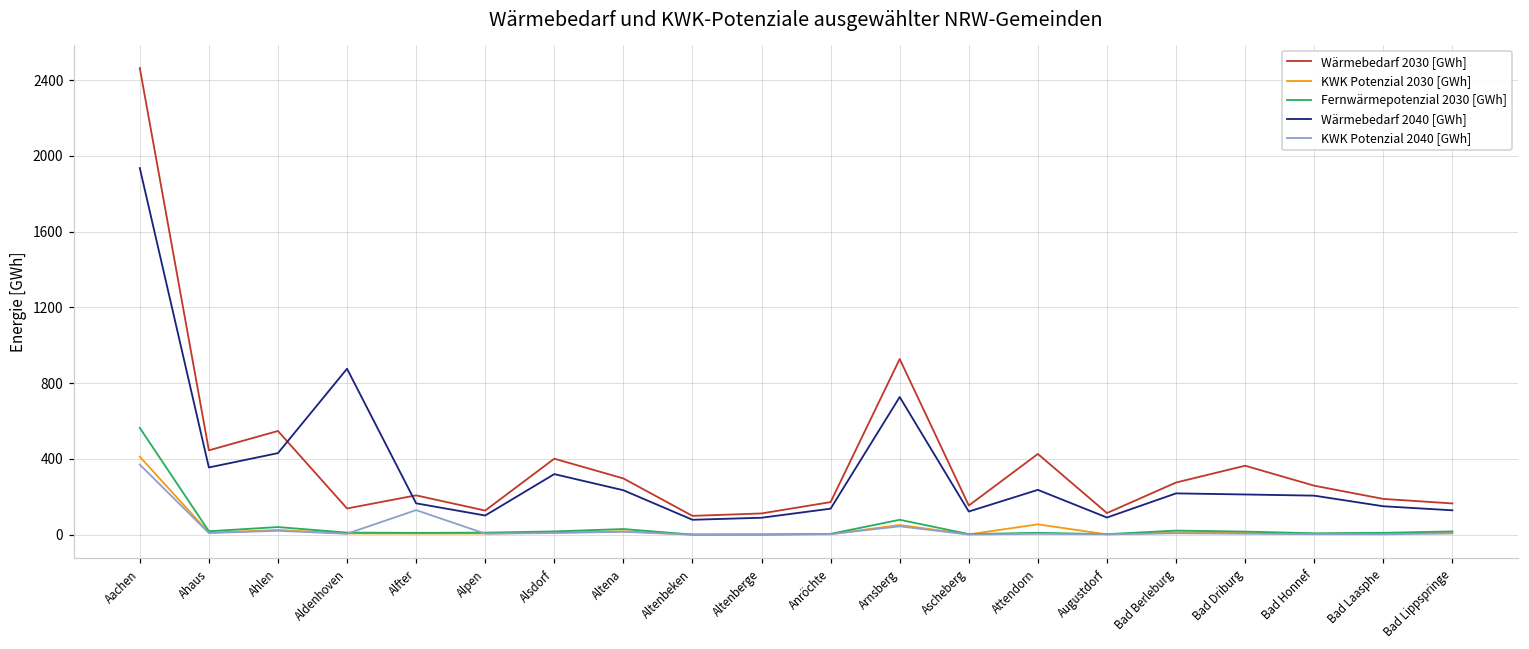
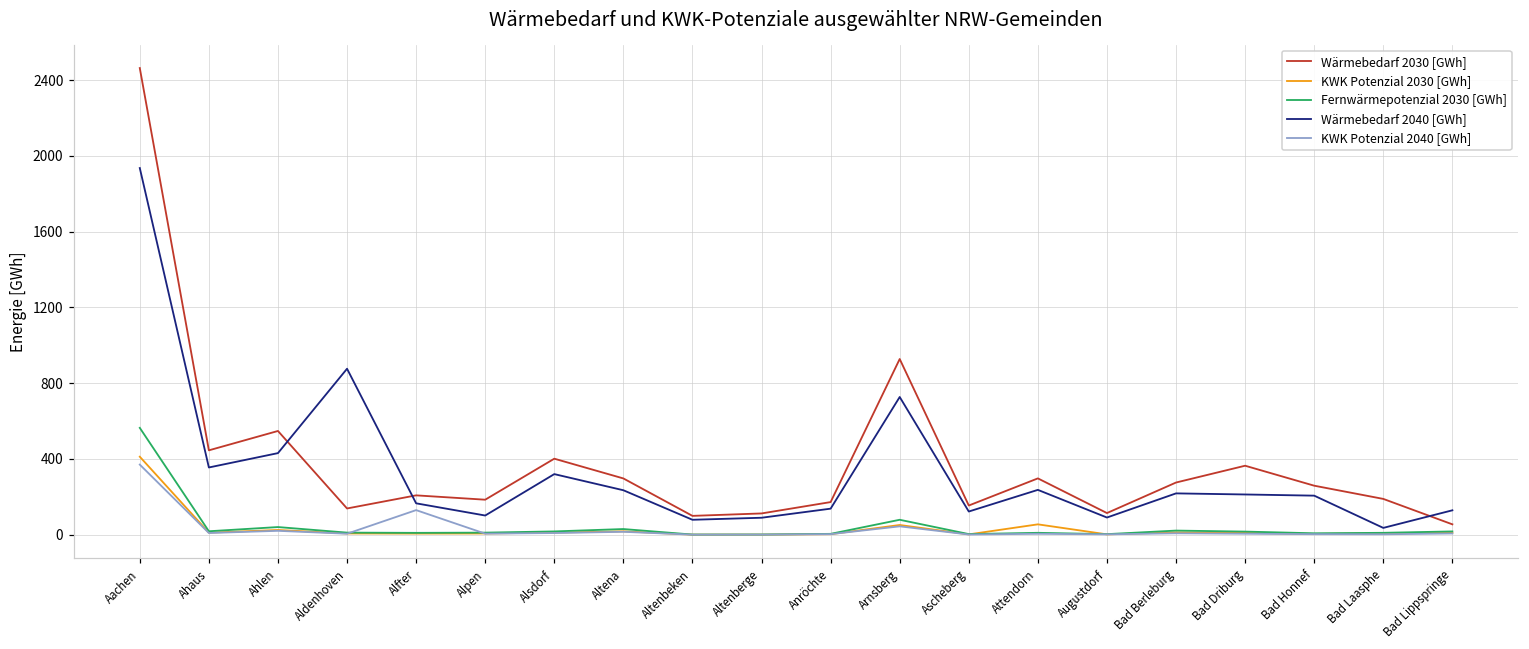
  {
    "Wärmebedarf 2030 [GWh]": {
      "Aachen": 2460,
      "Ahaus": 450,
      "Ahlen": 550,
      "Aldenhoven": 140,
      "Alfter": 210,
-     "Alpen": 130,
+     "Alpen": 180,
      "Alsdorf": 400,
      "Altena": 300,
      "Altenbeken": 100,
      "Altenberge": 110,
      "Anröchte": 170,
      "Arnsberg": 930,
      "Ascheberg": 150,
-     "Attendorn": 430,
+     "Attendorn": 300,
      "Augustdorf": 110,
      "Bad Berleburg": 280,
      "Bad Driburg": 360,
      "Bad Honnef": 260,
      "Bad Laasphe": 190,
-     "Bad Lippspringe": 170
+     "Bad Lippspringe": 50
    },
    "KWK Potenzial 2030 [GWh]": {
      "Aachen": 410,
      "Attendorn": 50
    },
    "Fernwärmepotenzial 2030 [GWh]": {
      "Aachen": 560,
      "Ahlen": 40,
      "Arnsberg": 80
    },
    "Wärmebedarf 2040 [GWh]": {
      "Aachen": 1940,
      "Ahaus": 360,
      "Ahlen": 430,
      "Aldenhoven": 880,
      "Alfter": 170,
      "Alpen": 100,
      "Alsdorf": 320,
      "Altena": 230,
      "Altenbeken": 80,
      "Altenberge": 90,
      "Anröchte": 140,
      "Arnsberg": 730,
      "Ascheberg": 120,
      "Attendorn": 240,
      "Augustdorf": 90,
      "Bad Berleburg": 220,
      "Bad Driburg": 210,
      "Bad Honnef": 210,
-     "Bad Laasphe": 150,
+     "Bad Laasphe": 40,
      "Bad Lippspringe": 130
    },
    "KWK Potenzial 2040 [GWh]": {
      "Aachen": 370,
      "Alfter": 130
    }
  }
